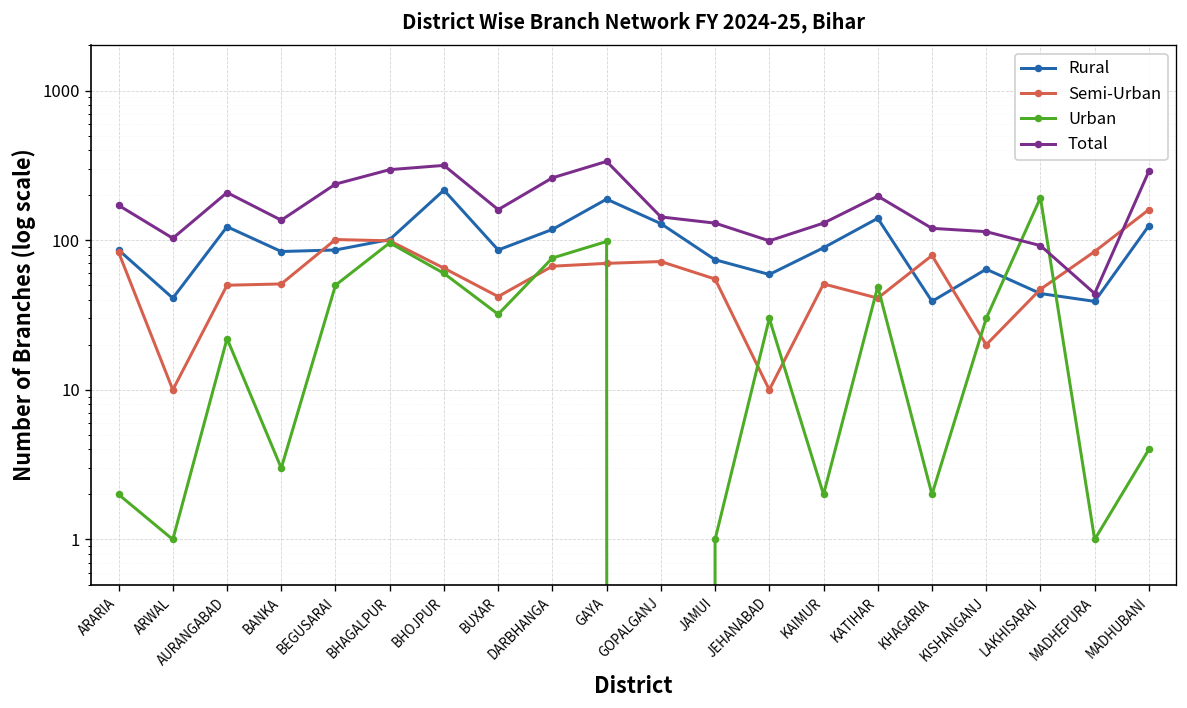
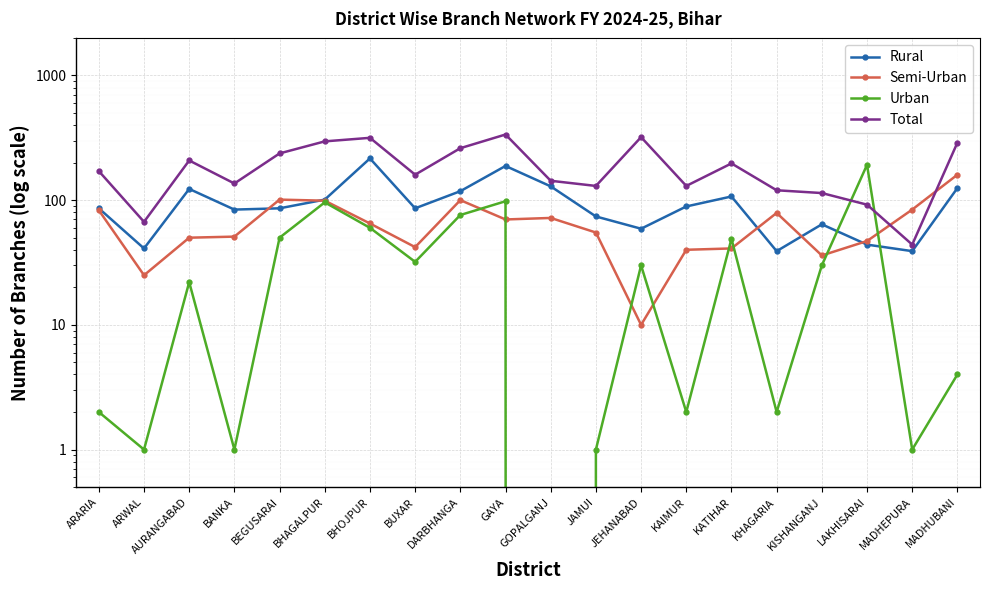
  {
    "Rural": {
      "ARWAL": 41,
      "AURANGABAD": 120,
      "BANKA": 80,
      "BEGUSARAI": 90,
      "BHOJPUR": 220,
      "BUXAR": 90,
      "DARBHANGA": 120,
      "GAYA": 190,
      "GOPALGANJ": 130,
      "JAMUI": 70,
      "JEHANABAD": 60,
      "KAIMUR": 90,
-     "KATIHAR": 140,
+     "KATIHAR": 110,
      "KHAGARIA": 39,
      "KISHANGANJ": 60,
      "LAKHISARAI": 44,
      "MADHEPURA": 39,
      "MADHUBANI": 130
    },
    "Semi-Urban": {
-     "ARWAL": 10,
+     "ARWAL": 25,
      "AURANGABAD": 50,
      "BANKA": 51,
      "BEGUSARAI": 100,
      "BHOJPUR": 70,
      "BUXAR": 42,
-     "DARBHANGA": 70,
+     "DARBHANGA": 100,
      "GAYA": 70,
      "GOPALGANJ": 70,
      "JAMUI": 60,
      "JEHANABAD": 10,
-     "KAIMUR": 51,
+     "KAIMUR": 40,
      "KATIHAR": 41,
      "KHAGARIA": 80,
-     "KISHANGANJ": 20,
+     "KISHANGANJ": 36,
      "LAKHISARAI": 47,
      "MADHEPURA": 80,
      "MADHUBANI": 160
    },
    "Urban": {
      "ARARIA": 2,
      "ARWAL": 1,
      "AURANGABAD": 22,
-     "BANKA": 3,
+     "BANKA": 1,
      "BEGUSARAI": 50,
      "BHOJPUR": 60,
      "BUXAR": 32,
      "DARBHANGA": 80,
      "GAYA": 100,
      "JAMUI": 1,
      "JEHANABAD": 30,
      "KAIMUR": 2,
      "KATIHAR": 49,
      "KHAGARIA": 2,
      "KISHANGANJ": 30,
      "LAKHISARAI": 190,
      "MADHEPURA": 1,
      "MADHUBANI": 4
    },
    "Total": {
      "ARARIA": 170,
-     "ARWAL": 100,
+     "ARWAL": 70,
      "AURANGABAD": 210,
      "BANKA": 140,
      "BEGUSARAI": 240,
      "BHAGALPUR": 300,
      "BHOJPUR": 320,
      "BUXAR": 160,
      "DARBHANGA": 260,
      "GAYA": 340,
      "GOPALGANJ": 140,
      "JAMUI": 130,
-     "JEHANABAD": 100,
+     "JEHANABAD": 320,
      "KAIMUR": 130,
      "KATIHAR": 200,
      "KHAGARIA": 120,
      "KISHANGANJ": 110,
      "LAKHISARAI": 90,
      "MADHEPURA": 44,
      "MADHUBANI": 290
    }
  }
